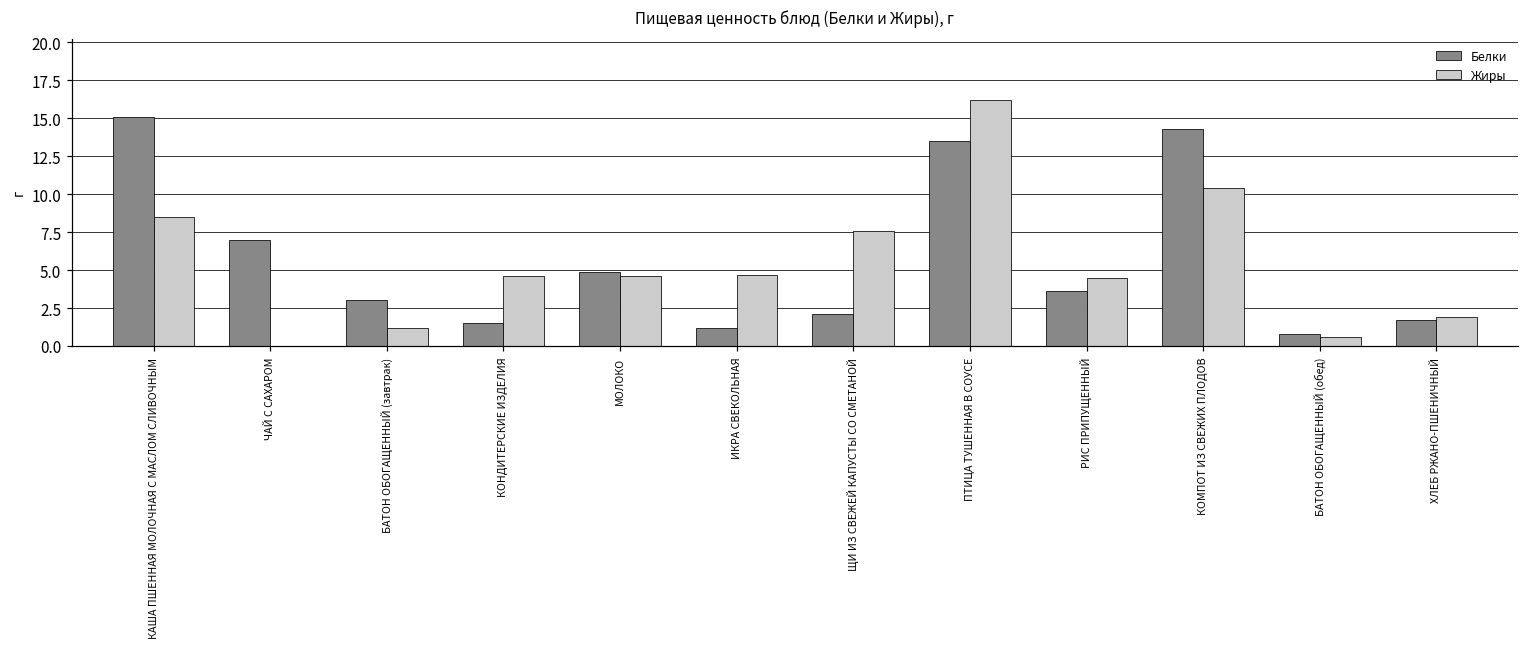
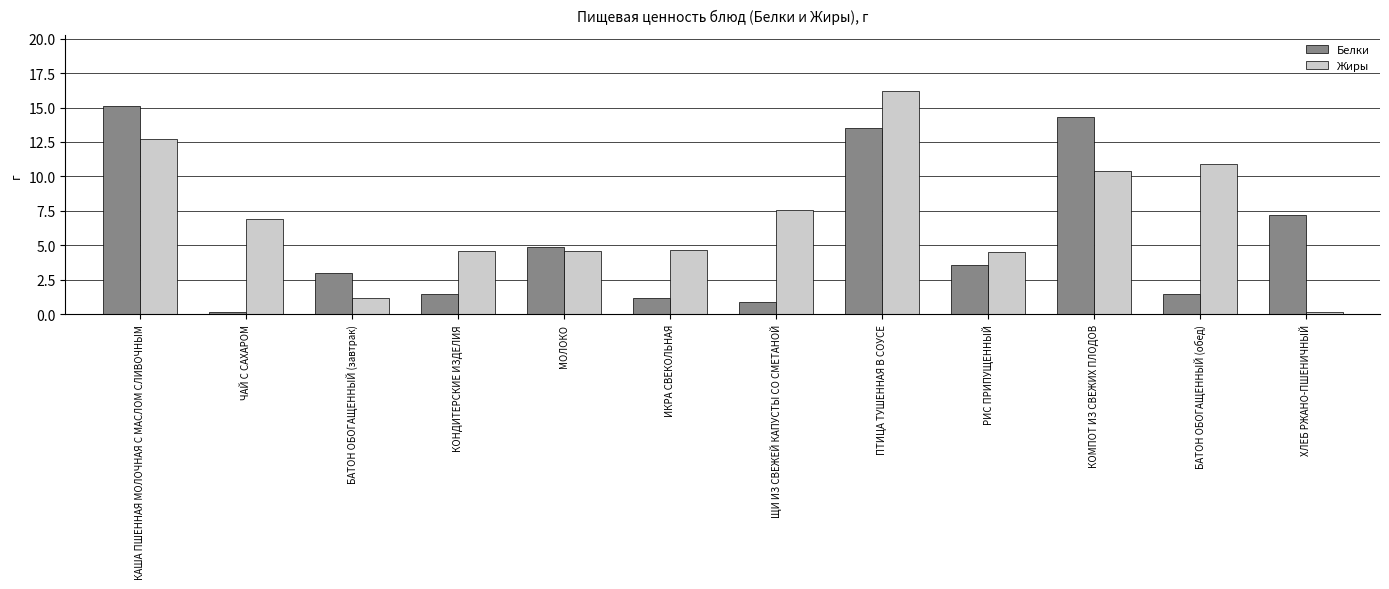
  {
    "Белки": {
      "КАША ПШЕННАЯ МОЛОЧНАЯ С МАСЛОМ СЛИВОЧНЫМ": 15.1,
-     "ЧАЙ С САХАРОМ": 7.0,
+     "ЧАЙ С САХАРОМ": 0.2,
      "БАТОН ОБОГАЩЕННЫЙ (завтрак)": 3.0,
      "КОНДИТЕРСКИЕ ИЗДЕЛИЯ": 1.5,
      "МОЛОКО": 4.9,
      "ИКРА СВЕКОЛЬНАЯ": 1.2,
-     "ЩИ ИЗ СВЕЖЕЙ КАПУСТЫ СО СМЕТАНОЙ": 2.1,
+     "ЩИ ИЗ СВЕЖЕЙ КАПУСТЫ СО СМЕТАНОЙ": 0.9,
      "ПТИЦА ТУШЕННАЯ В СОУСЕ": 13.5,
      "РИС ПРИПУЩЕННЫЙ": 3.6,
      "КОМПОТ ИЗ СВЕЖИХ ПЛОДОВ": 14.3,
-     "БАТОН ОБОГАЩЕННЫЙ (обед)": 0.8,
-     "ХЛЕБ РЖАНО-ПШЕНИЧНЫЙ": 1.7
+     "БАТОН ОБОГАЩЕННЫЙ (обед)": 1.5,
+     "ХЛЕБ РЖАНО-ПШЕНИЧНЫЙ": 7.2
    },
    "Жиры": {
-     "КАША ПШЕННАЯ МОЛОЧНАЯ С МАСЛОМ СЛИВОЧНЫМ": 8.5,
-     "ЧАЙ С САХАРОМ": 0.0,
+     "КАША ПШЕННАЯ МОЛОЧНАЯ С МАСЛОМ СЛИВОЧНЫМ": 12.7,
+     "ЧАЙ С САХАРОМ": 6.9,
      "БАТОН ОБОГАЩЕННЫЙ (завтрак)": 1.2,
      "КОНДИТЕРСКИЕ ИЗДЕЛИЯ": 4.6,
      "МОЛОКО": 4.6,
      "ИКРА СВЕКОЛЬНАЯ": 4.7,
      "ЩИ ИЗ СВЕЖЕЙ КАПУСТЫ СО СМЕТАНОЙ": 7.6,
      "ПТИЦА ТУШЕННАЯ В СОУСЕ": 16.2,
      "РИС ПРИПУЩЕННЫЙ": 4.5,
      "КОМПОТ ИЗ СВЕЖИХ ПЛОДОВ": 10.4,
-     "БАТОН ОБОГАЩЕННЫЙ (обед)": 0.6,
-     "ХЛЕБ РЖАНО-ПШЕНИЧНЫЙ": 1.9
+     "БАТОН ОБОГАЩЕННЫЙ (обед)": 10.9,
+     "ХЛЕБ РЖАНО-ПШЕНИЧНЫЙ": 0.2
    }
  }
